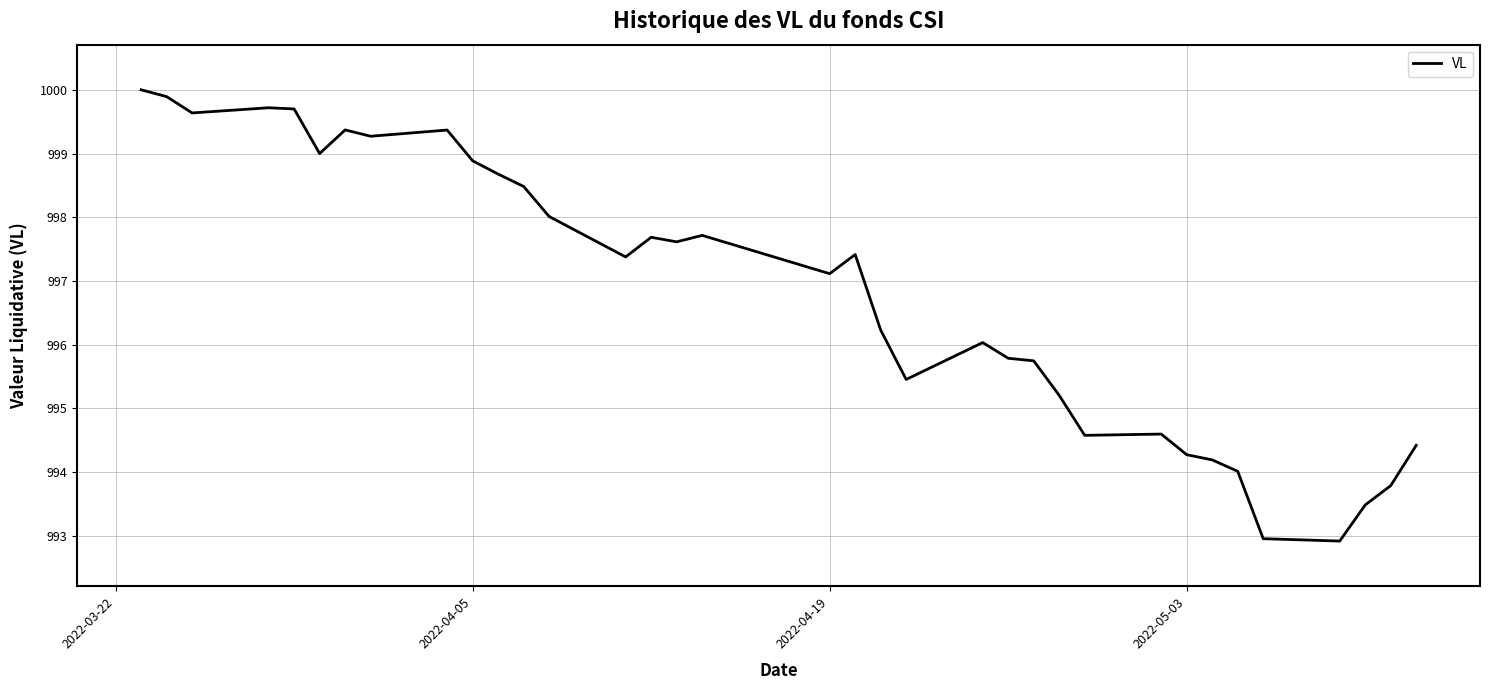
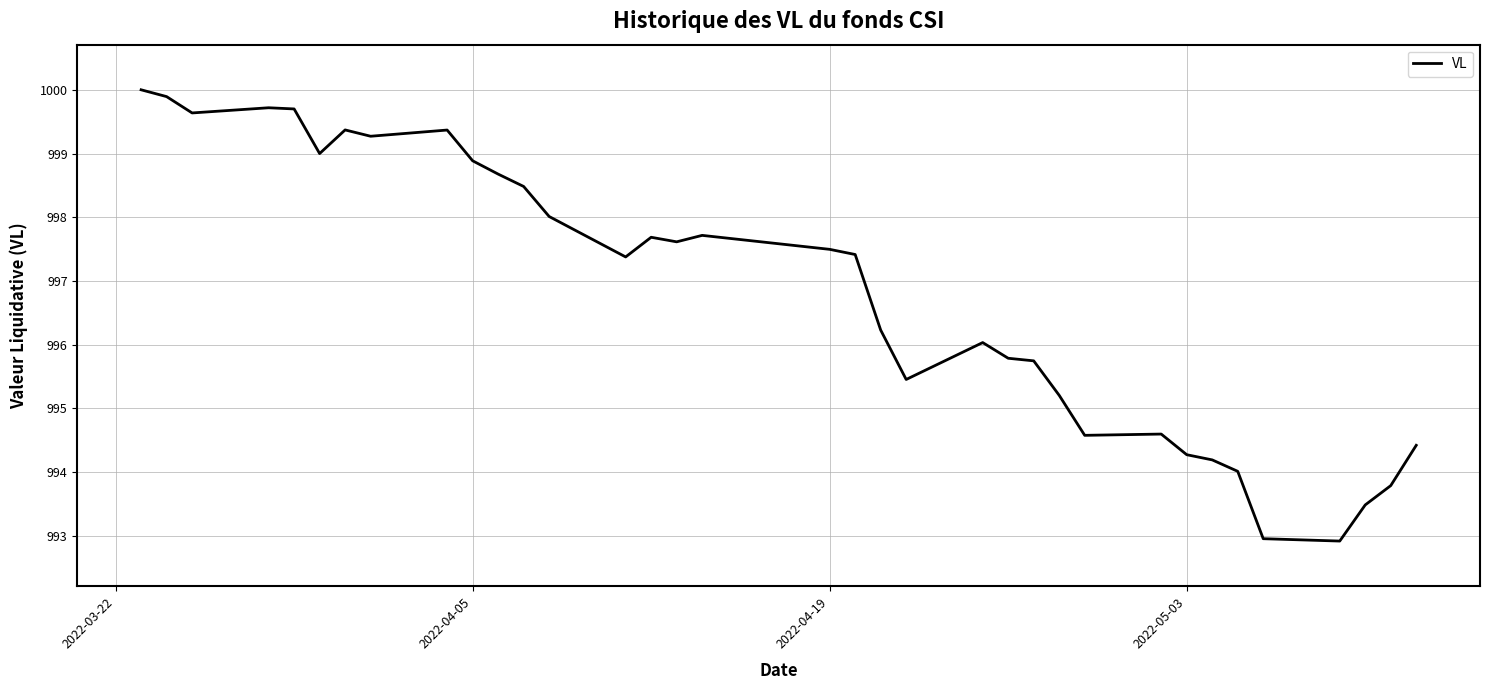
  {
    "2022-04-05": 998.9,
-   "2022-04-19": 997.1,
+   "2022-04-19": 997.5,
    "2022-05-03": 994.3
  }
